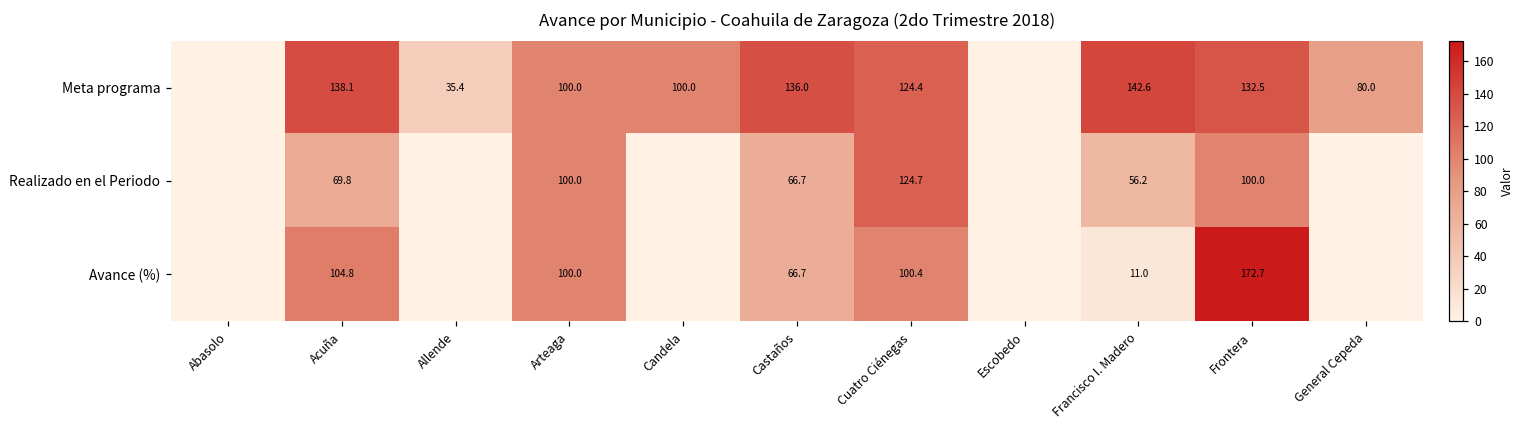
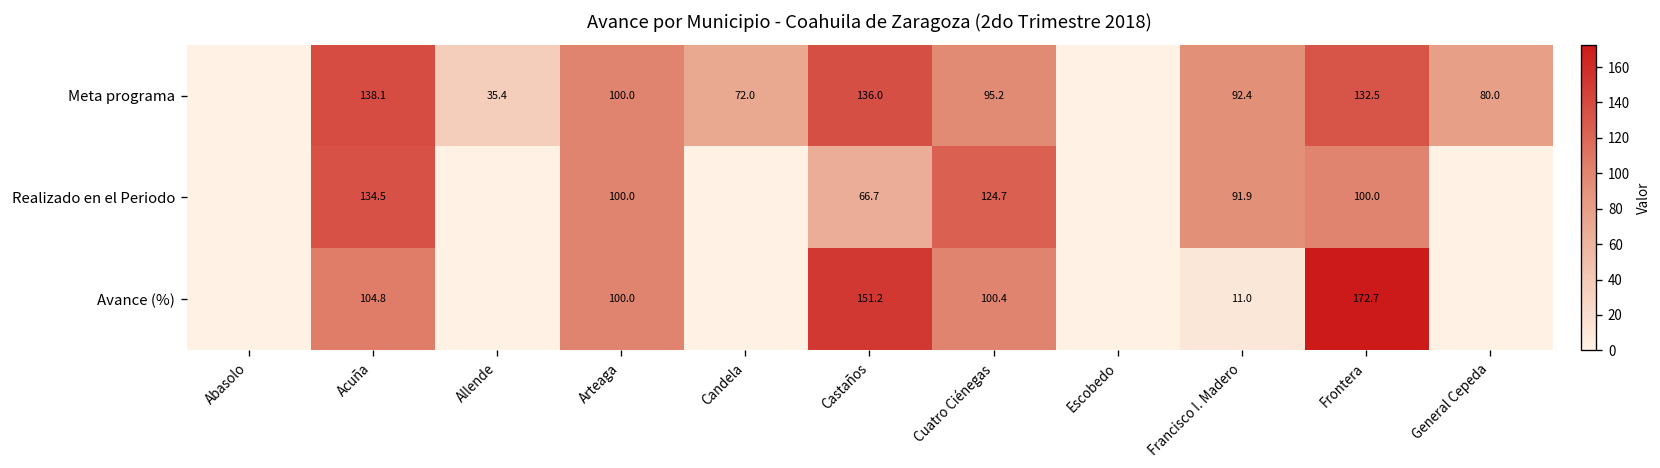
  {
    "Meta programa": {
      "Acuña": 138.1,
      "Allende": 35.4,
      "Arteaga": 100.0,
-     "Candela": 100.0,
+     "Candela": 72.0,
      "Castaños": 136.0,
-     "Cuatro Ciénegas": 124.4,
-     "Francisco I. Madero": 142.6,
+     "Cuatro Ciénegas": 95.2,
+     "Francisco I. Madero": 92.4,
      "Frontera": 132.5,
      "General Cepeda": 80.0
    },
    "Realizado en el Periodo": {
-     "Acuña": 69.8,
+     "Acuña": 134.5,
      "Arteaga": 100.0,
      "Castaños": 66.7,
      "Cuatro Ciénegas": 124.7,
-     "Francisco I. Madero": 56.2,
+     "Francisco I. Madero": 91.9,
      "Frontera": 100.0
    },
    "Avance (%)": {
      "Acuña": 104.8,
      "Arteaga": 100.0,
-     "Castaños": 66.7,
+     "Castaños": 151.2,
      "Cuatro Ciénegas": 100.4,
      "Francisco I. Madero": 11.0,
      "Frontera": 172.7
    }
  }
